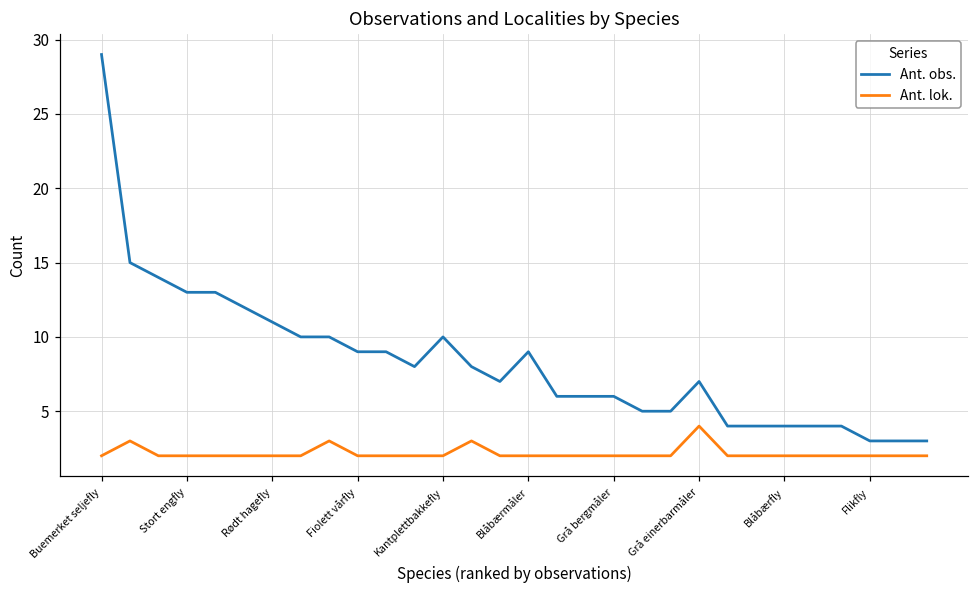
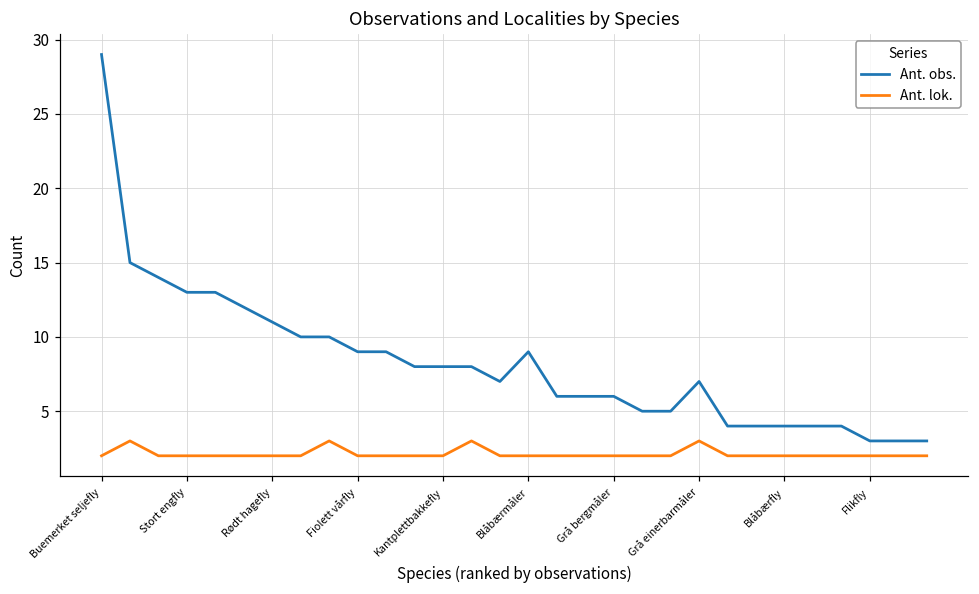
  {
    "Ant. obs.": {
      "Buemerket seljefly": 29,
      "Stort engfly": 13,
      "Rødt hagefly": 11,
      "Fiolett vårfly": 9,
-     "Kantplettbakkefly": 10,
+     "Kantplettbakkefly": 8,
      "Blåbærmåler": 9,
      "Grå bergmåler": 6,
      "Grå einerbarmåler": 7,
      "Blåbærfly": 4,
      "Flikfly": 3
    },
    "Ant. lok.": {
      "Buemerket seljefly": 2,
      "Stort engfly": 2,
      "Rødt hagefly": 2,
      "Fiolett vårfly": 2,
      "Kantplettbakkefly": 2,
      "Blåbærmåler": 2,
      "Grå bergmåler": 2,
-     "Grå einerbarmåler": 4,
+     "Grå einerbarmåler": 3,
      "Blåbærfly": 2,
      "Flikfly": 2
    }
  }
